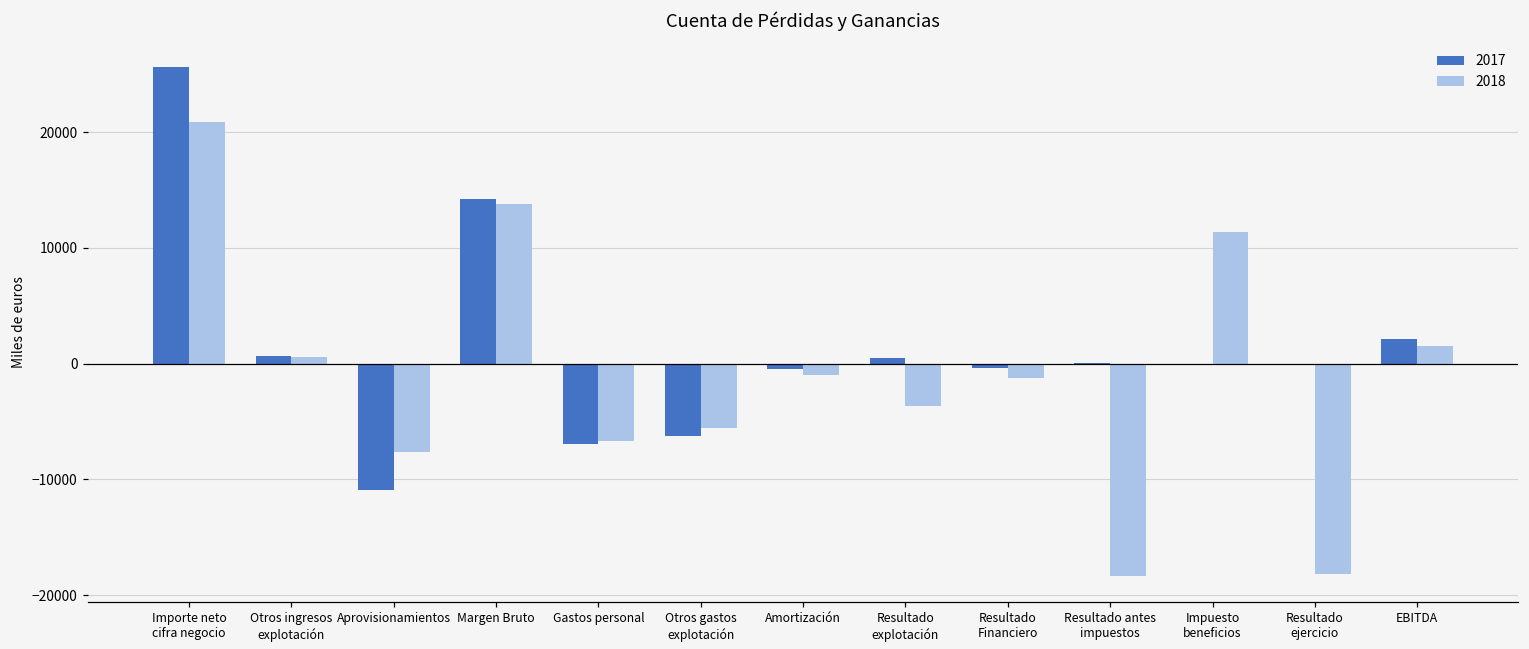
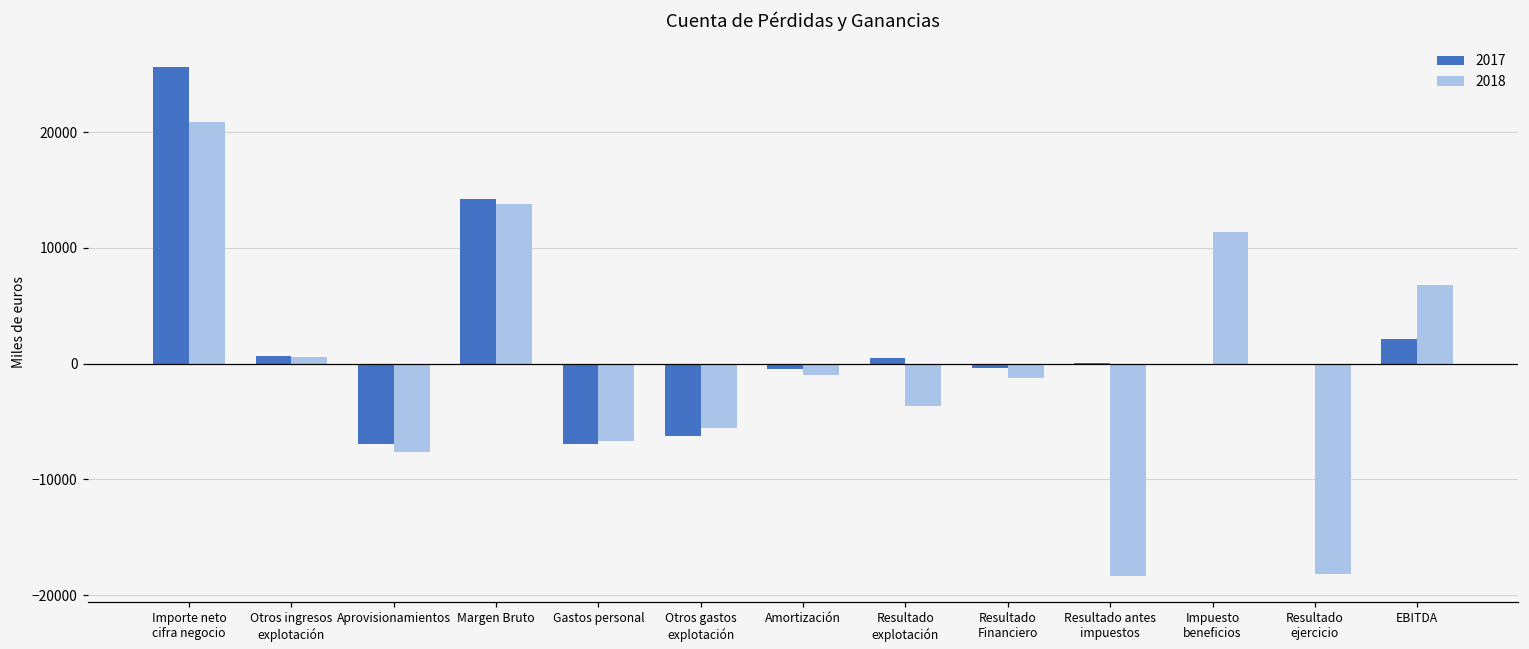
  {
    "2017": {
      "Importe neto cifra negocio": 25600,
      "Otros ingresos explotación": 700,
-     "Aprovisionamientos": -11000,
+     "Aprovisionamientos": -6900,
      "Margen Bruto": 14200,
      "Gastos personal": -7000,
      "Otros gastos explotación": -6300,
      "Amortización": -500,
      "Resultado explotación": 500,
      "Resultado Financiero": -300,
      "EBITDA": 2100
    },
    "2018": {
      "Importe neto cifra negocio": 20900,
      "Otros ingresos explotación": 500,
      "Aprovisionamientos": -7600,
      "Margen Bruto": 13800,
      "Gastos personal": -6700,
      "Otros gastos explotación": -5500,
      "Amortización": -1000,
      "Resultado explotación": -3600,
      "Resultado Financiero": -1300,
      "Resultado antes impuestos": -18400,
      "Impuesto beneficios": 11400,
      "Resultado ejercicio": -18200,
-     "EBITDA": 1500
+     "EBITDA": 6800
    }
  }
